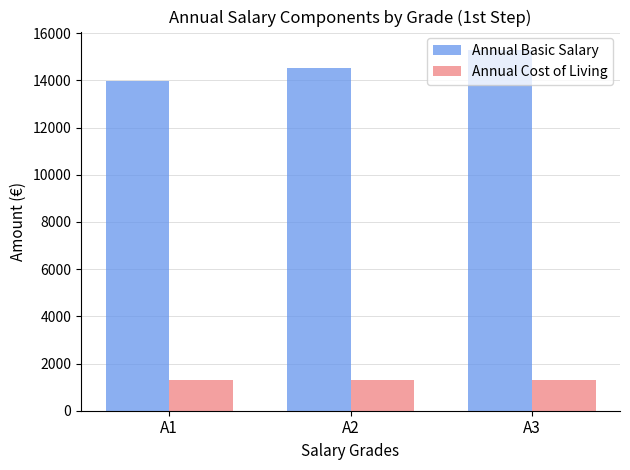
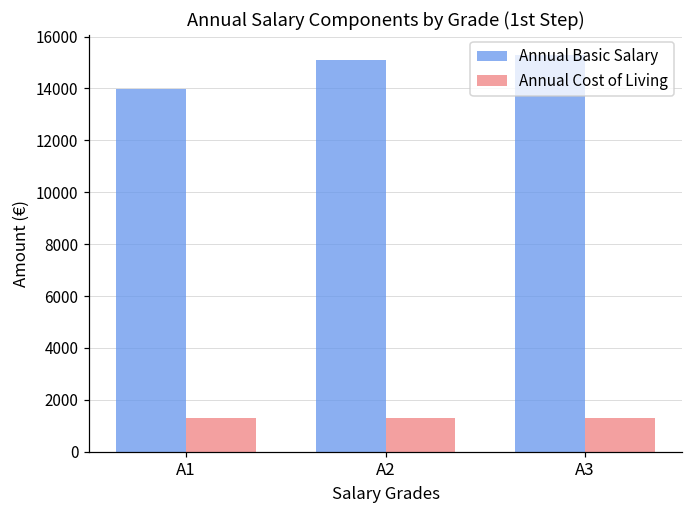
  {
    "Annual Basic Salary": {
      "A1": 14000,
-     "A2": 14500
+     "A2": 15100
    },
    "Annual Cost of Living": {
      "A1": 1300,
      "A2": 1300,
      "A3": 1300
    }
  }
